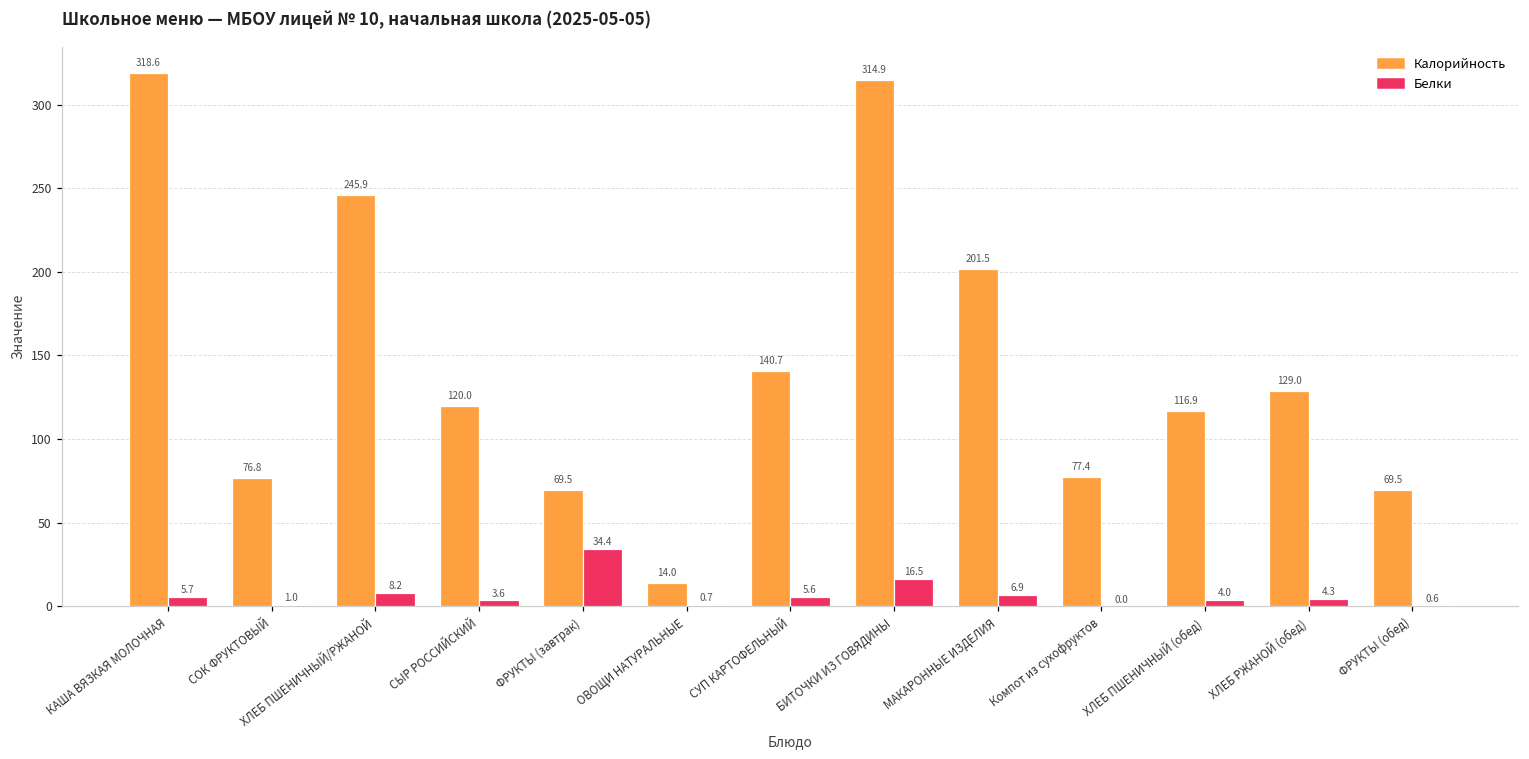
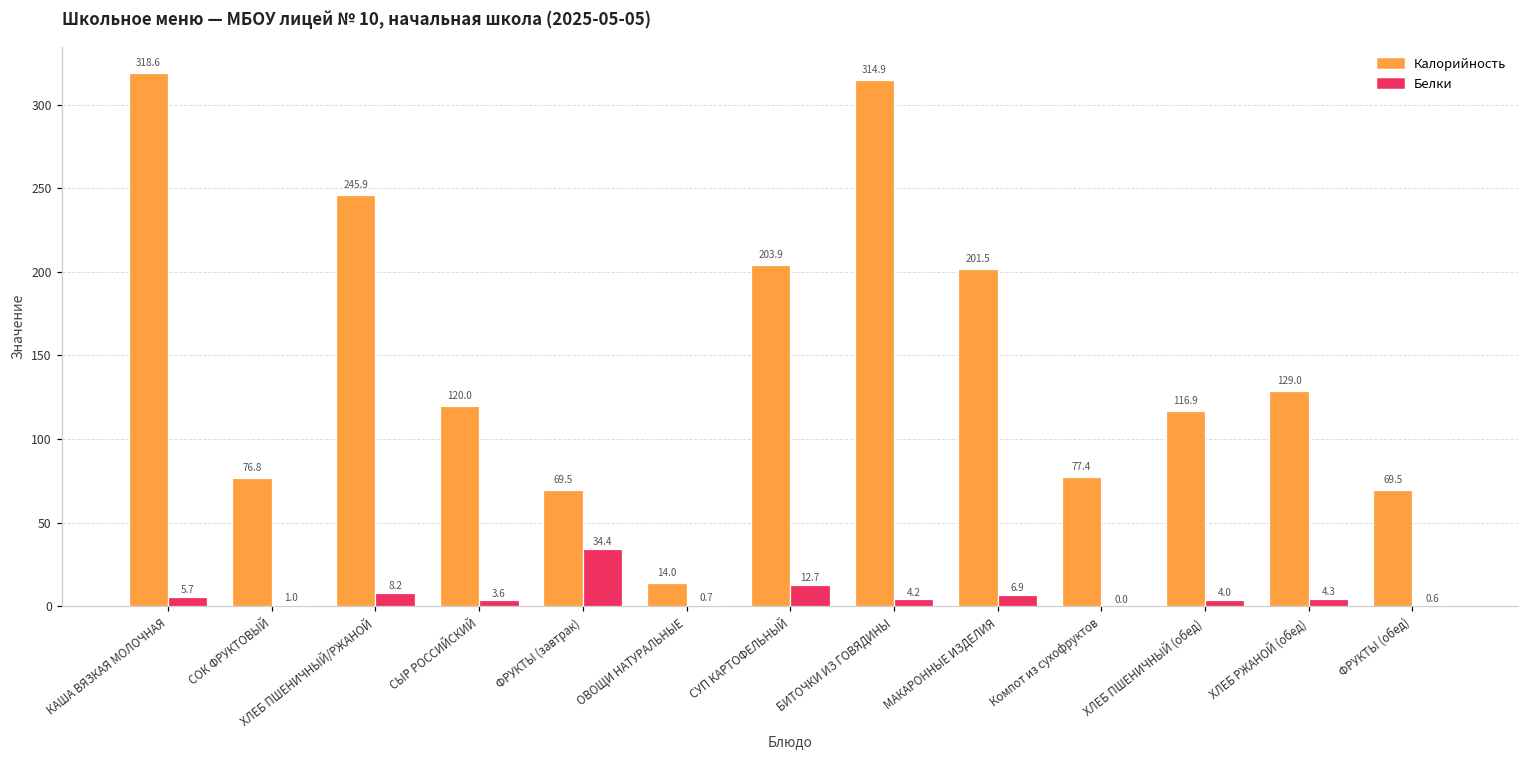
  {
    "Калорийность": {
      "КАША ВЯЗКАЯ МОЛОЧНАЯ": 318.6,
      "СОК ФРУКТОВЫЙ": 76.8,
      "ХЛЕБ ПШЕНИЧНЫЙ/РЖАНОЙ": 245.9,
      "СЫР РОССИЙСКИЙ": 120.0,
      "ФРУКТЫ (завтрак)": 69.5,
      "ОВОЩИ НАТУРАЛЬНЫЕ": 14.0,
-     "СУП КАРТОФЕЛЬНЫЙ": 140.7,
+     "СУП КАРТОФЕЛЬНЫЙ": 203.9,
      "БИТОЧКИ ИЗ ГОВЯДИНЫ": 314.9,
      "МАКАРОННЫЕ ИЗДЕЛИЯ": 201.5,
      "Компот из сухофруктов": 77.4,
      "ХЛЕБ ПШЕНИЧНЫЙ (обед)": 116.9,
      "ХЛЕБ РЖАНОЙ (обед)": 129.0,
      "ФРУКТЫ (обед)": 69.5
    },
    "Белки": {
      "КАША ВЯЗКАЯ МОЛОЧНАЯ": 5.7,
      "СОК ФРУКТОВЫЙ": 1.0,
      "ХЛЕБ ПШЕНИЧНЫЙ/РЖАНОЙ": 8.2,
      "СЫР РОССИЙСКИЙ": 3.6,
      "ФРУКТЫ (завтрак)": 34.4,
      "ОВОЩИ НАТУРАЛЬНЫЕ": 0.7,
-     "СУП КАРТОФЕЛЬНЫЙ": 5.6,
-     "БИТОЧКИ ИЗ ГОВЯДИНЫ": 16.5,
+     "СУП КАРТОФЕЛЬНЫЙ": 12.7,
+     "БИТОЧКИ ИЗ ГОВЯДИНЫ": 4.2,
      "МАКАРОННЫЕ ИЗДЕЛИЯ": 6.9,
      "Компот из сухофруктов": 0.0,
      "ХЛЕБ ПШЕНИЧНЫЙ (обед)": 4.0,
      "ХЛЕБ РЖАНОЙ (обед)": 4.3,
      "ФРУКТЫ (обед)": 0.6
    }
  }
